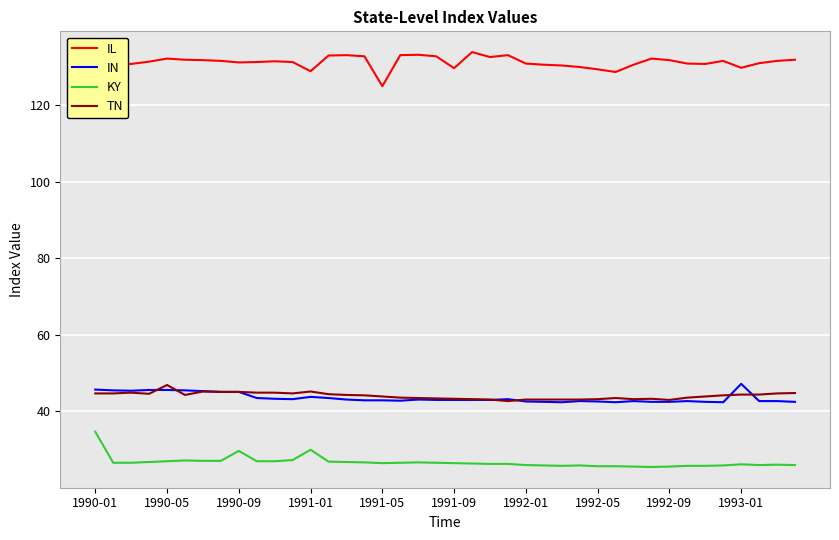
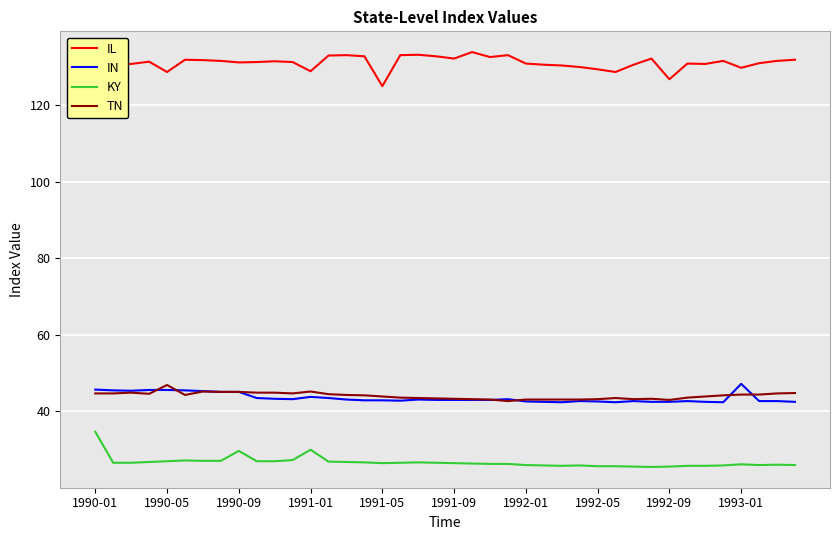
  {
    "IL": {
-     "1990-05": 132,
+     "1990-05": 129,
      "1990-09": 131,
      "1991-01": 129,
      "1991-05": 125,
-     "1991-09": 130,
+     "1991-09": 132,
      "1992-01": 131,
      "1992-05": 129,
-     "1992-09": 132,
+     "1992-09": 127,
      "1993-01": 130
    },
    "IN": {
      "1990-01": 46,
      "1990-05": 46,
      "1991-01": 44,
      "1991-05": 43,
      "1993-01": 47
    },
    "KY": {
      "1990-01": 35,
      "1990-05": 27,
      "1990-09": 30,
      "1991-01": 30,
      "1991-05": 27,
      "1991-09": 27,
      "1992-01": 26,
      "1992-05": 26,
      "1992-09": 26,
      "1993-01": 26
    },
    "TN": {
      "1990-01": 45,
      "1990-05": 47,
      "1991-01": 45,
      "1991-05": 44,
      "1993-01": 44
    }
  }
